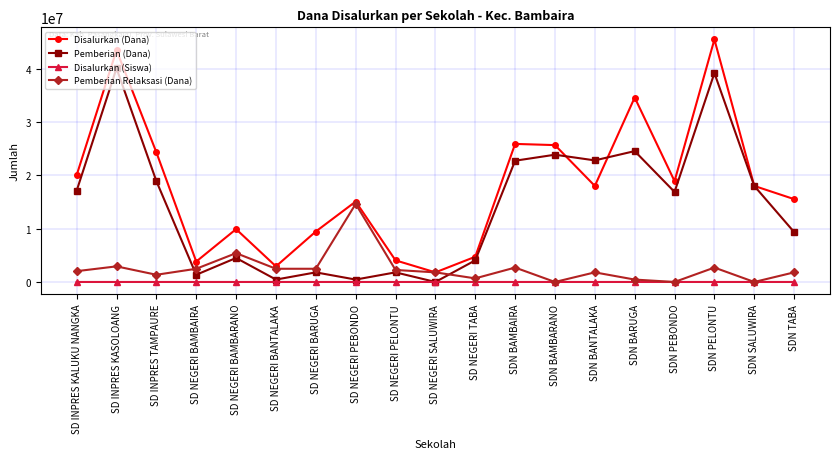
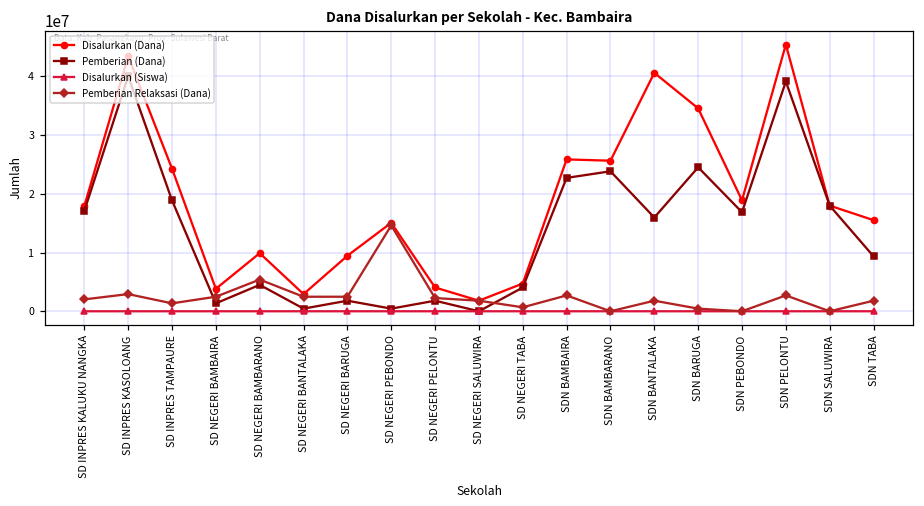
  {
    "Disalurkan (Dana)": {
-     "SD INPRES KALUKU NANGKA": 20000000,
+     "SD INPRES KALUKU NANGKA": 18000000,
      "SD INPRES TAMPAURE": 24000000,
      "SD NEGERI BAMBAIRA": 4000000,
      "SD NEGERI BAMBARANO": 10000000,
      "SD NEGERI BARUGA": 9000000,
      "SD NEGERI PELONTU": 4000000,
      "SD NEGERI TABA": 5000000,
      "SDN BAMBAIRA": 26000000,
      "SDN BAMBARANO": 26000000,
-     "SDN BANTALAKA": 18000000,
+     "SDN BANTALAKA": 41000000,
      "SDN BARUGA": 35000000,
      "SDN PEBONDO": 19000000,
      "SDN PELONTU": 45000000,
      "SDN TABA": 16000000
    },
    "Pemberian (Dana)": {
      "SD INPRES KALUKU NANGKA": 17000000,
      "SD INPRES TAMPAURE": 19000000,
      "SD NEGERI BAMBAIRA": 1000000,
      "SD NEGERI BAMBARANO": 5000000,
      "SD NEGERI BARUGA": 2000000,
      "SD NEGERI TABA": 4000000,
      "SDN BAMBAIRA": 23000000,
      "SDN BAMBARANO": 24000000,
-     "SDN BANTALAKA": 23000000,
+     "SDN BANTALAKA": 16000000,
      "SDN BARUGA": 25000000,
      "SDN PEBONDO": 17000000,
      "SDN PELONTU": 39000000,
      "SDN TABA": 9000000
    }
  }
